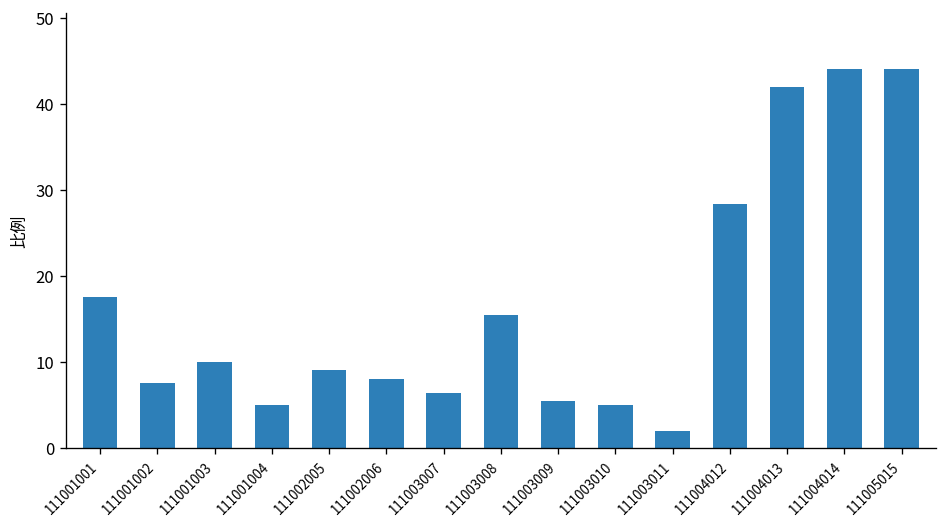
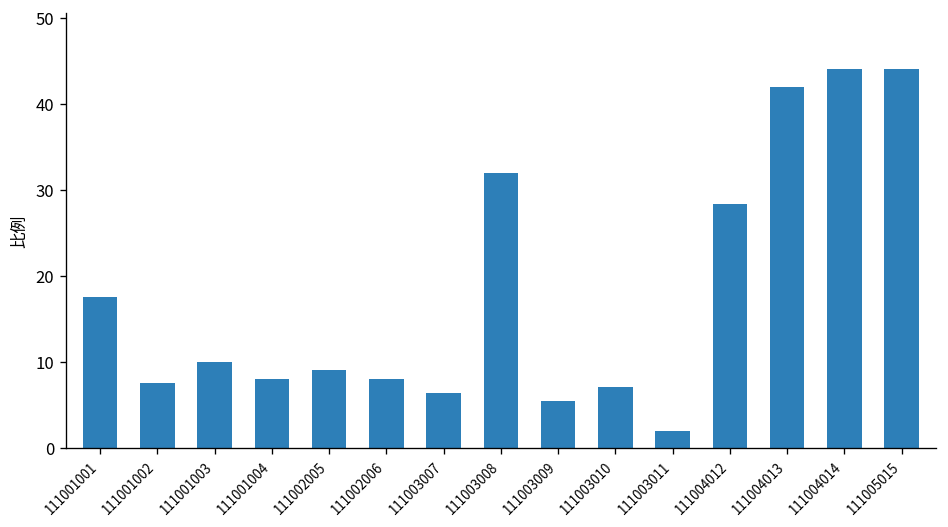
  {
    "111001001": 18,
    "111001002": 8,
    "111001003": 10,
-   "111001004": 5,
+   "111001004": 8,
    "111002005": 9,
    "111002006": 8,
    "111003007": 6,
-   "111003008": 16,
+   "111003008": 32,
    "111003009": 5,
-   "111003010": 5,
+   "111003010": 7,
    "111003011": 2,
    "111004012": 28,
    "111004013": 42,
    "111004014": 44,
    "111005015": 44
  }
